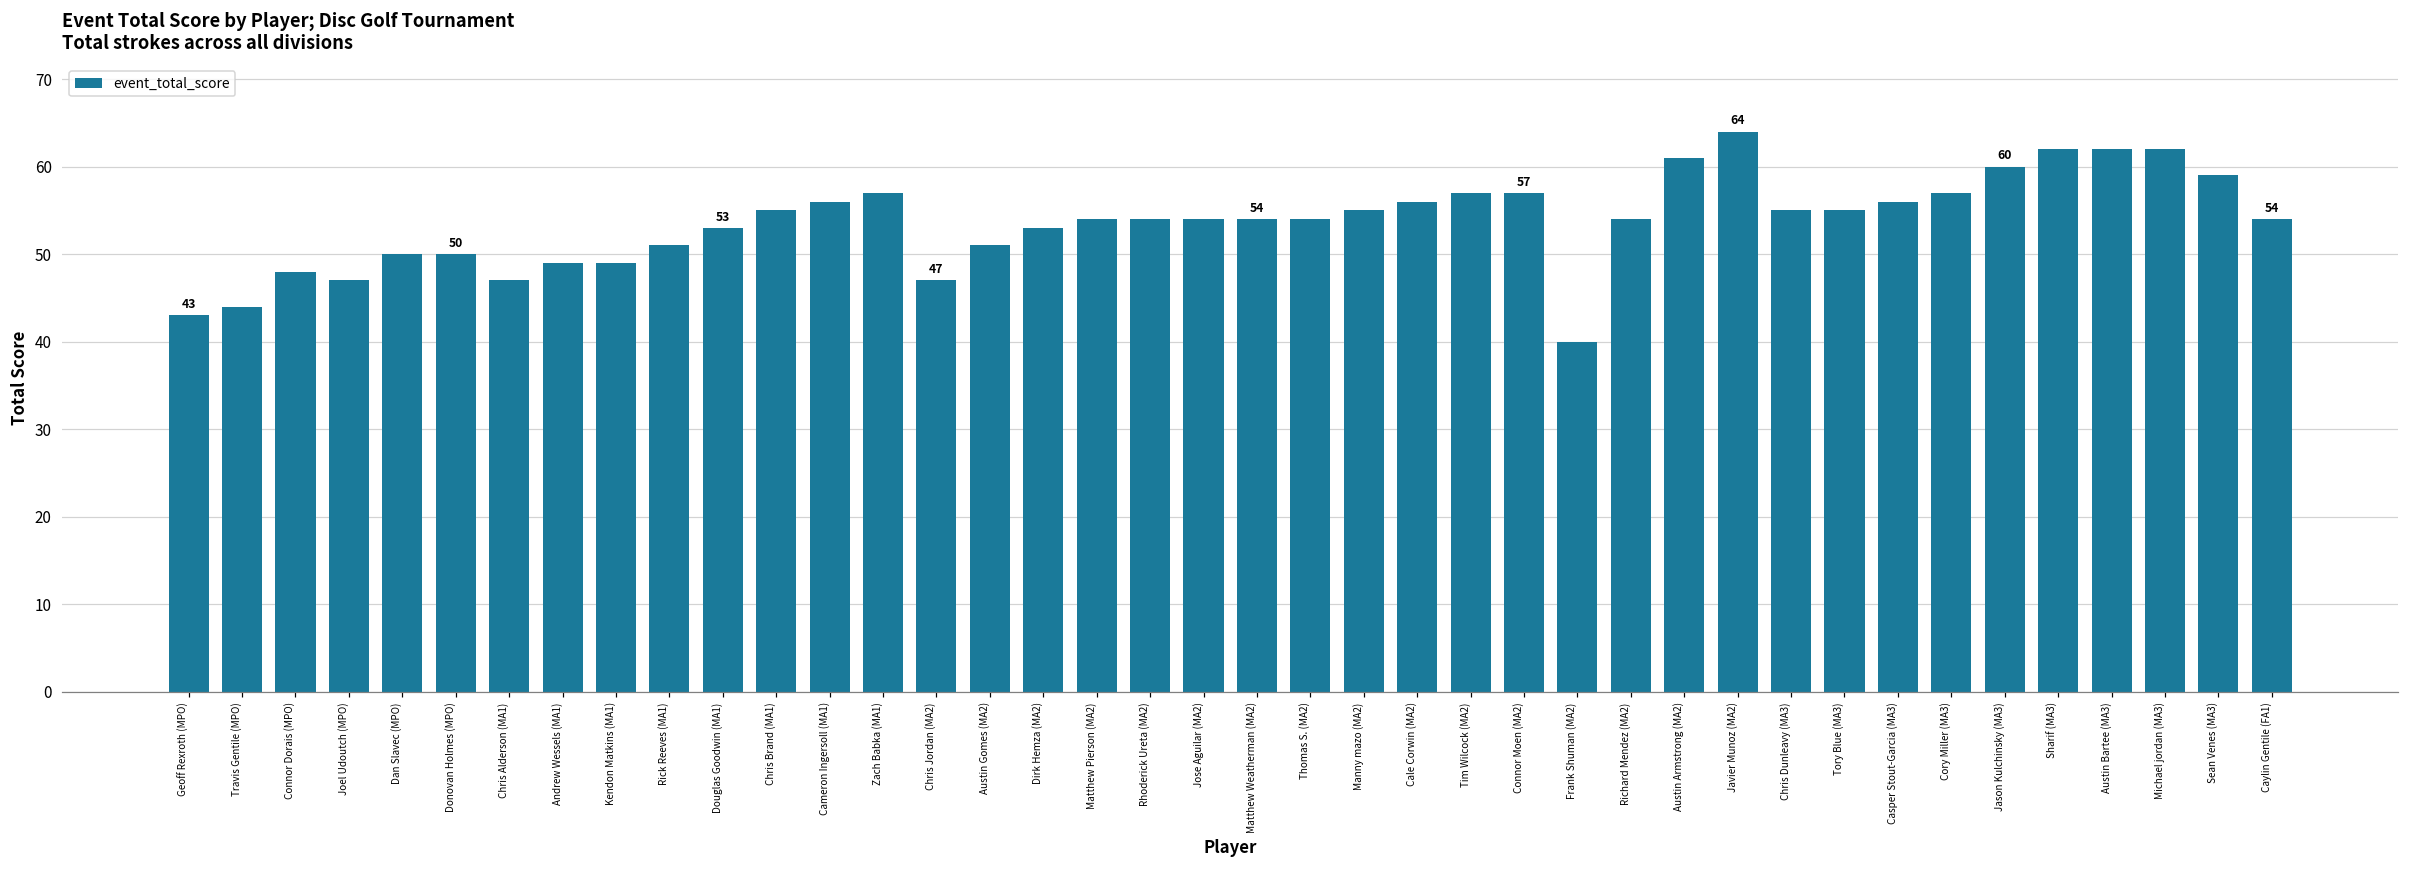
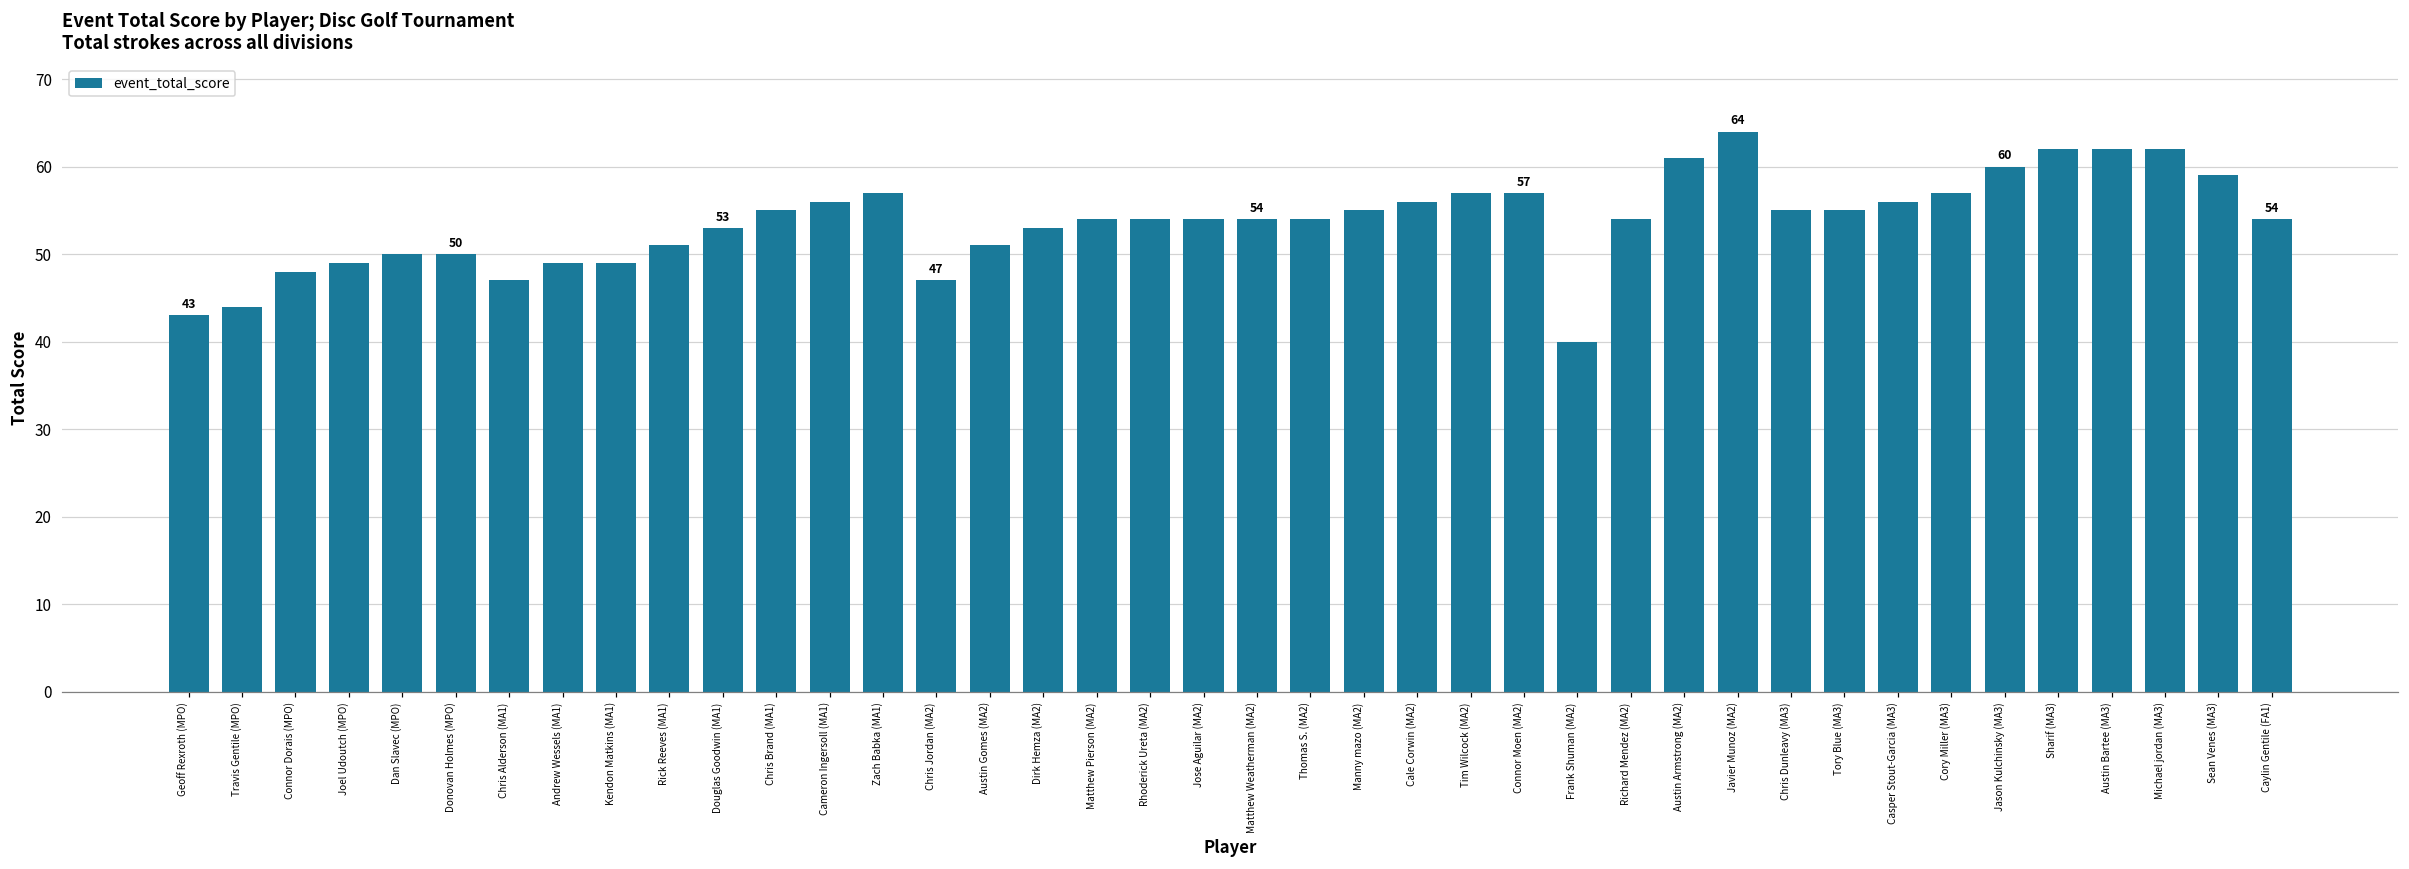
  {
    "Travis Gentile (MPO)": 44,
    "Connor Dorais (MPO)": 48,
-   "Joel Udoutch (MPO)": 47,
+   "Joel Udoutch (MPO)": 49,
    "Dan Slavec (MPO)": 50,
    "Chris Alderson (MA1)": 47,
    "Andrew Wessels (MA1)": 49,
    "Kendon Matkins (MA1)": 49,
    "Rick Reeves (MA1)": 51,
    "Chris Brand (MA1)": 55,
    "Cameron Ingersoll (MA1)": 56,
    "Zach Babka (MA1)": 57,
    "Austin Gomes (MA2)": 51,
    "Dirk Hemza (MA2)": 53,
    "Matthew Pierson (MA2)": 54,
    "Rhoderick Ureta (MA2)": 54,
    "Jose Aguilar (MA2)": 54,
    "Thomas S. (MA2)": 54,
    "Manny mazo (MA2)": 55,
    "Cale Corwin (MA2)": 56,
    "Tim Wilcock (MA2)": 57,
    "Frank Shuman (MA2)": 40,
    "Richard Mendez (MA2)": 54,
    "Austin Armstrong (MA2)": 61,
    "Chris Dunleavy (MA3)": 55,
    "Tory Blue (MA3)": 55,
    "Casper Stout-Garcia (MA3)": 56,
    "Cory Miller (MA3)": 57,
    "Sharif (MA3)": 62,
    "Austin Bartee (MA3)": 62,
    "Michael jordan (MA3)": 62,
    "Sean Venes (MA3)": 59
  }
